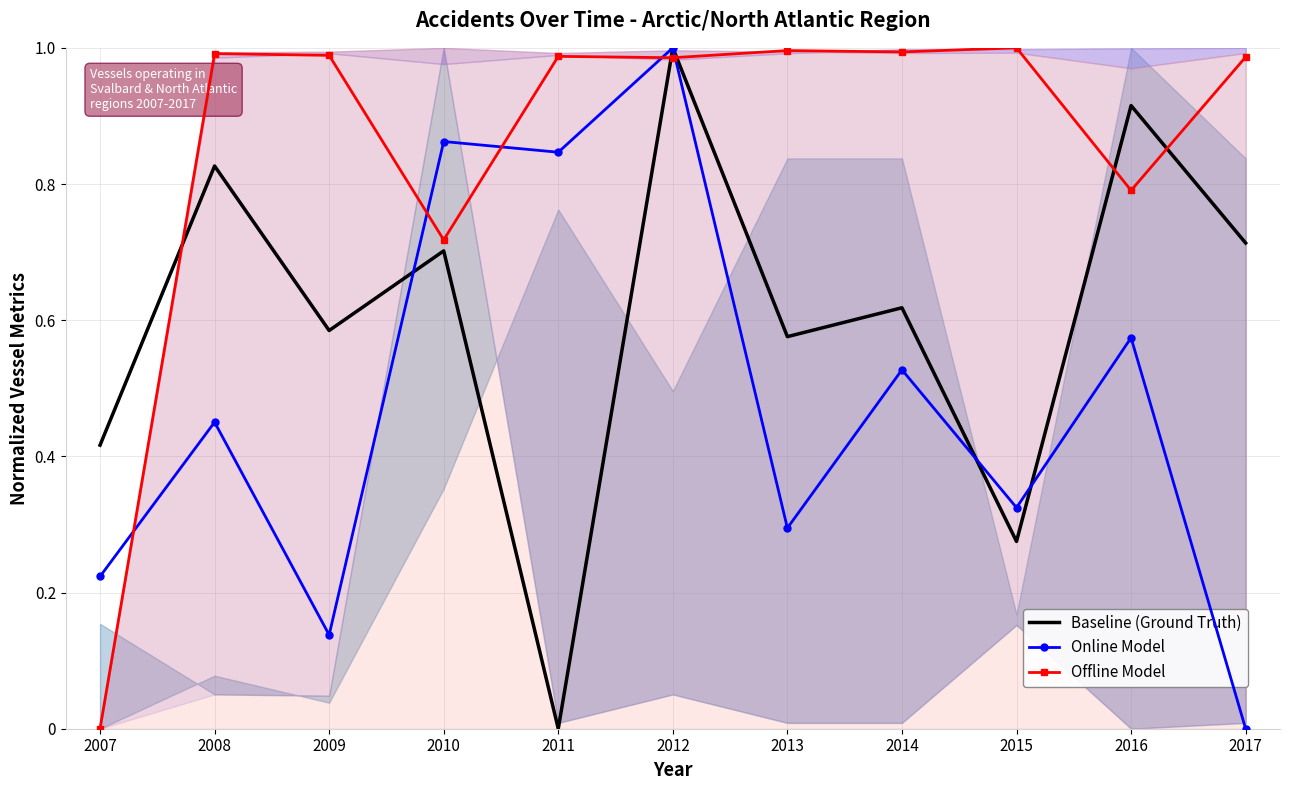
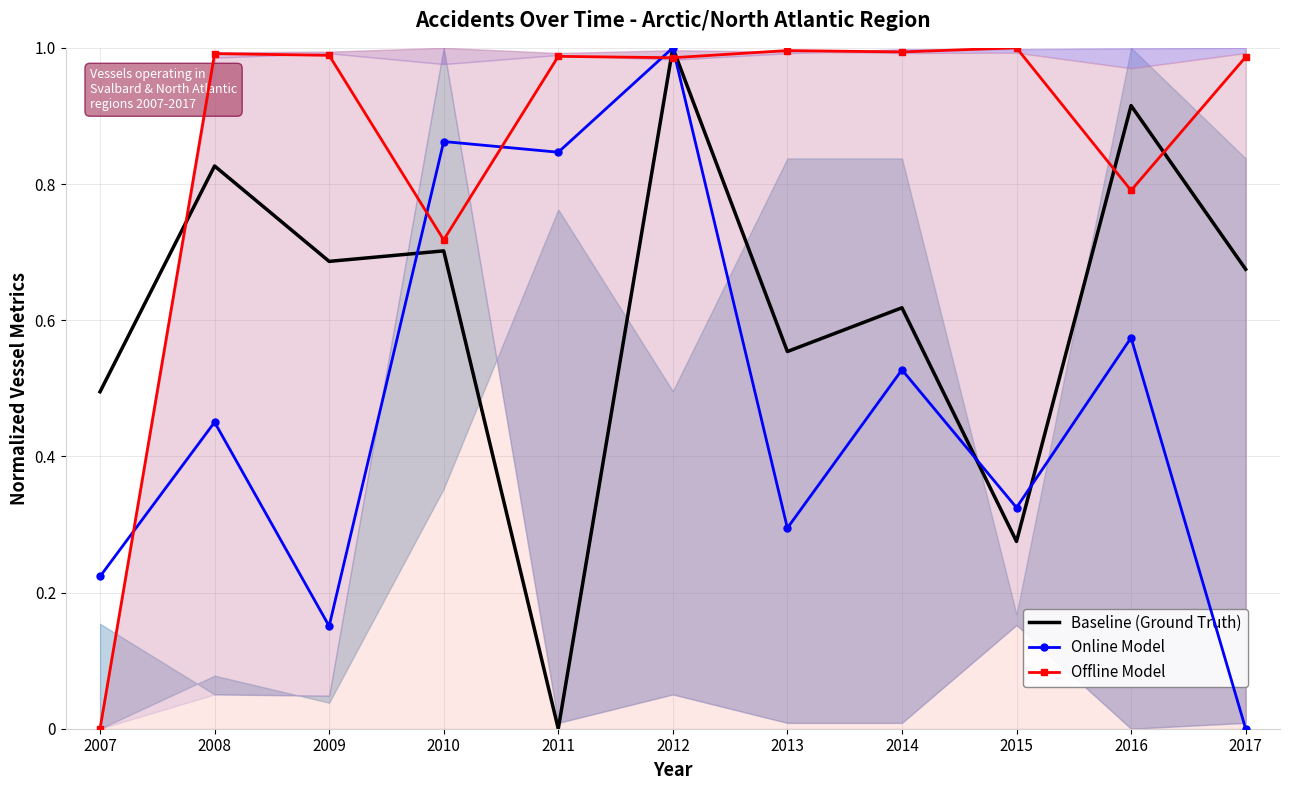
  {
    "Baseline (Ground Truth)": {
-     "2007": 0.42,
+     "2007": 0.49,
      "2008": 0.83,
-     "2009": 0.58,
+     "2009": 0.69,
      "2010": 0.70,
      "2011": 0.00,
-     "2013": 0.58,
+     "2013": 0.55,
      "2014": 0.62,
      "2015": 0.28,
      "2016": 0.92,
-     "2017": 0.71
+     "2017": 0.67
    },
    "Online Model": {
      "2007": 0.22,
      "2008": 0.45,
-     "2009": 0.14,
+     "2009": 0.15,
      "2010": 0.86,
      "2011": 0.85,
      "2013": 0.29,
      "2014": 0.53,
      "2015": 0.32,
      "2016": 0.57,
      "2017": 0.00
    },
    "Offline Model": {
      "2010": 0.72,
      "2016": 0.79,
      "2017": 0.99
    }
  }
